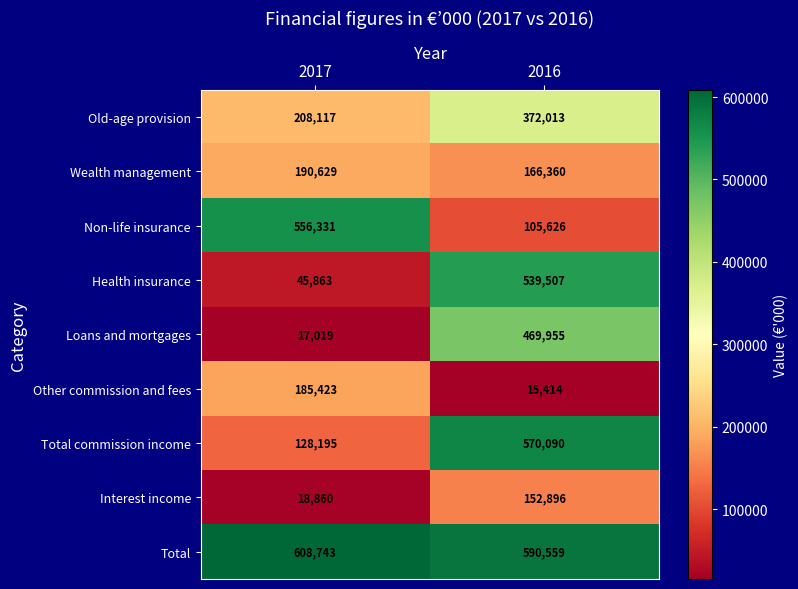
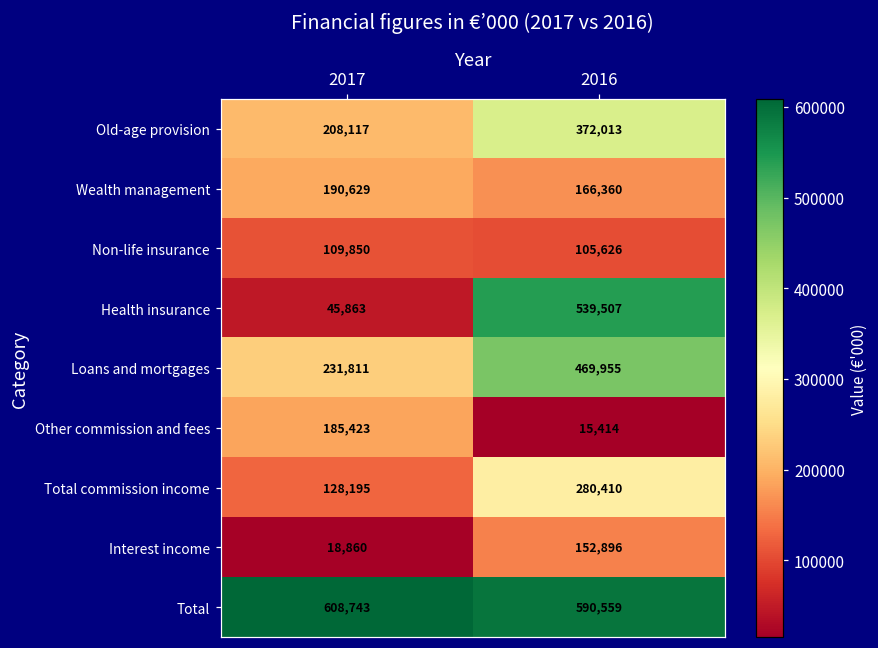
  {
    "Old-age provision": {
      "2017": "208,117",
      "2016": "372,013"
    },
    "Wealth management": {
      "2017": "190,629",
      "2016": "166,360"
    },
    "Non-life insurance": {
-     "2017": "556,331",
+     "2017": "109,850",
      "2016": "105,626"
    },
    "Health insurance": {
      "2017": "45,863",
      "2016": "539,507"
    },
    "Loans and mortgages": {
-     "2017": "17,019",
+     "2017": "231,811",
      "2016": "469,955"
    },
    "Other commission and fees": {
      "2017": "185,423",
      "2016": "15,414"
    },
    "Total commission income": {
      "2017": "128,195",
-     "2016": "570,090"
+     "2016": "280,410"
    },
    "Interest income": {
      "2017": "18,860",
      "2016": "152,896"
    },
    "Total": {
      "2017": "608,743",
      "2016": "590,559"
    }
  }
